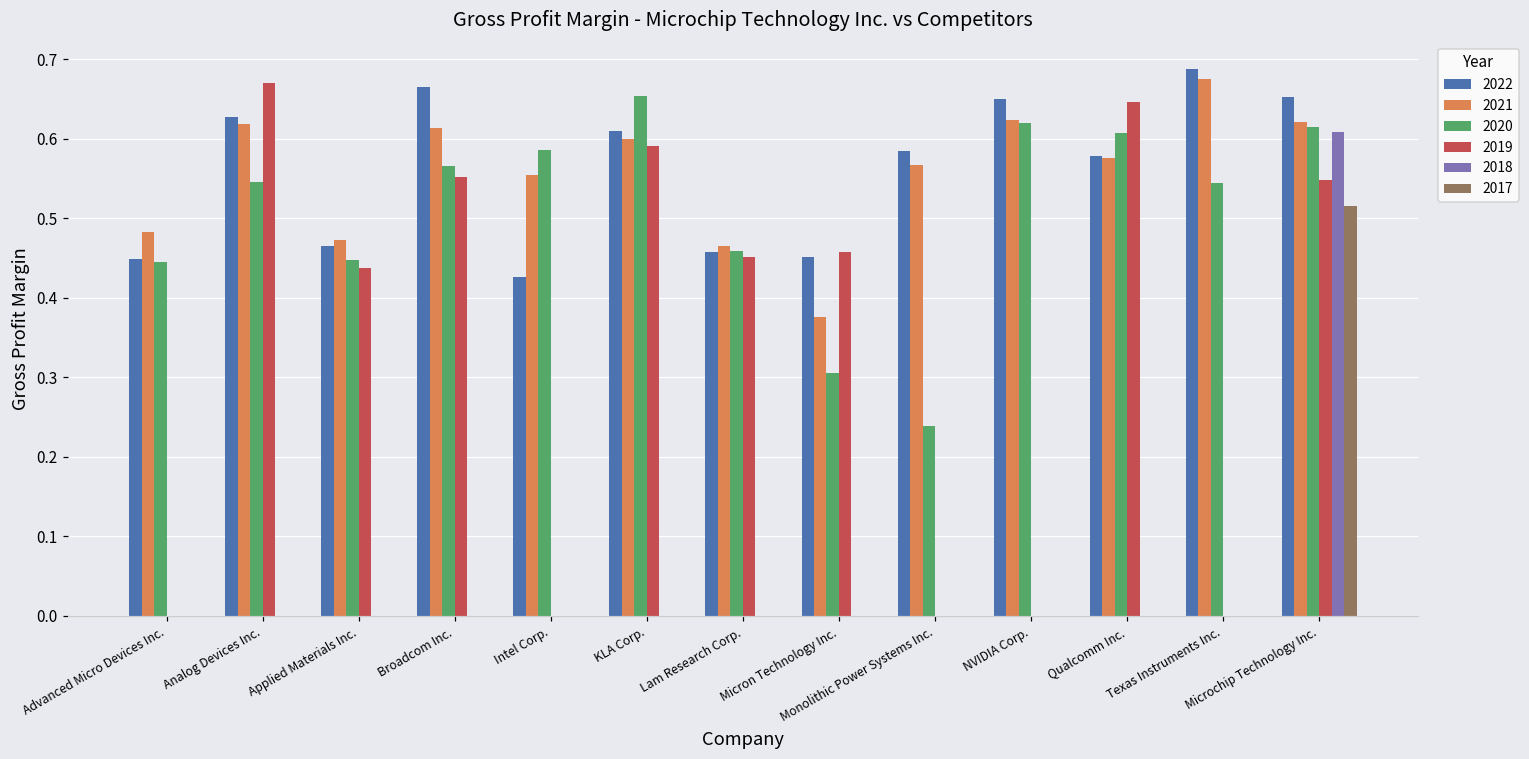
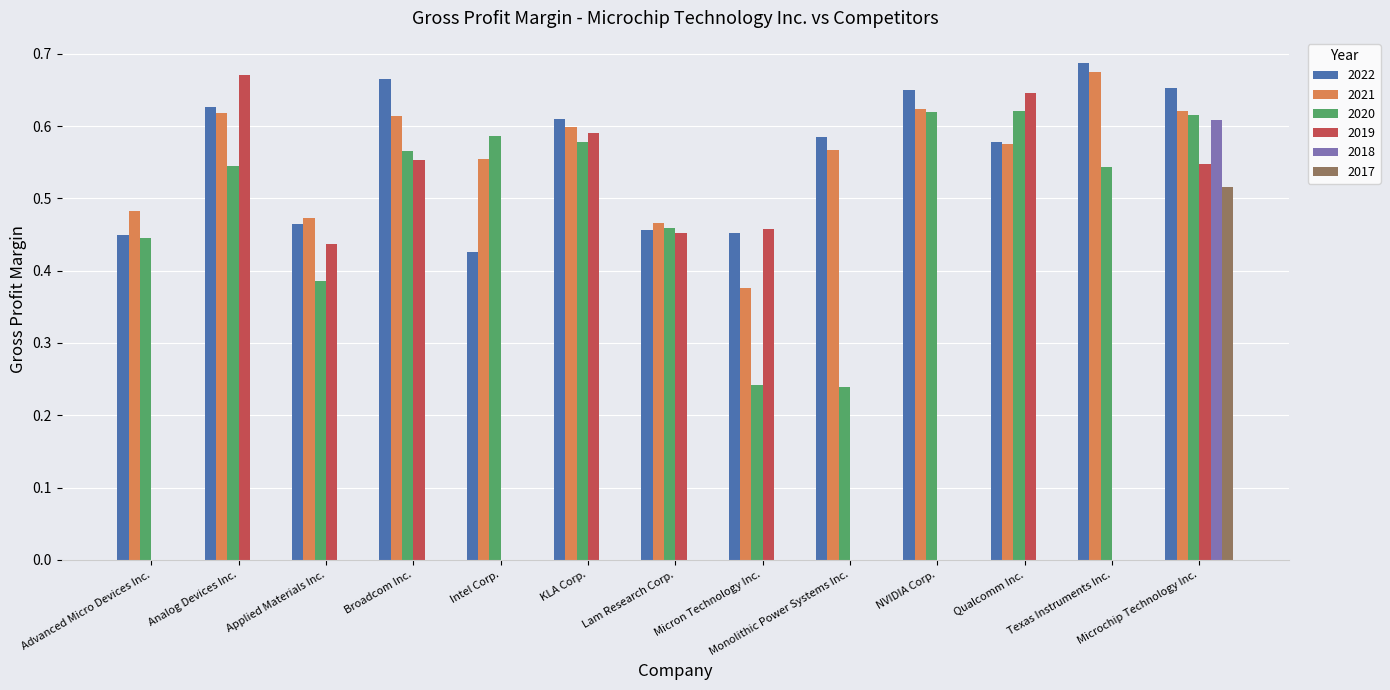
  {
    "2020": {
      "Advanced Micro Devices Inc.": 0.45,
      "Analog Devices Inc.": 0.54,
-     "Applied Materials Inc.": 0.45,
+     "Applied Materials Inc.": 0.39,
      "Broadcom Inc.": 0.57,
      "Intel Corp.": 0.59,
-     "KLA Corp.": 0.65,
+     "KLA Corp.": 0.58,
      "Lam Research Corp.": 0.46,
-     "Micron Technology Inc.": 0.31,
+     "Micron Technology Inc.": 0.24,
      "Monolithic Power Systems Inc.": 0.24,
      "NVIDIA Corp.": 0.62,
-     "Qualcomm Inc.": 0.61,
+     "Qualcomm Inc.": 0.62,
      "Texas Instruments Inc.": 0.54,
      "Microchip Technology Inc.": 0.61
    },
    "2017": {
      "Advanced Micro Devices Inc.": 0.00,
      "Analog Devices Inc.": 0.00,
      "Applied Materials Inc.": 0.00,
      "Broadcom Inc.": 0.00,
      "Intel Corp.": 0.00,
      "KLA Corp.": 0.00,
      "Lam Research Corp.": 0.00,
      "Micron Technology Inc.": 0.00,
      "Monolithic Power Systems Inc.": 0.00,
      "NVIDIA Corp.": 0.00,
      "Qualcomm Inc.": 0.00,
      "Texas Instruments Inc.": 0.00,
      "Microchip Technology Inc.": 0.52
    }
  }
